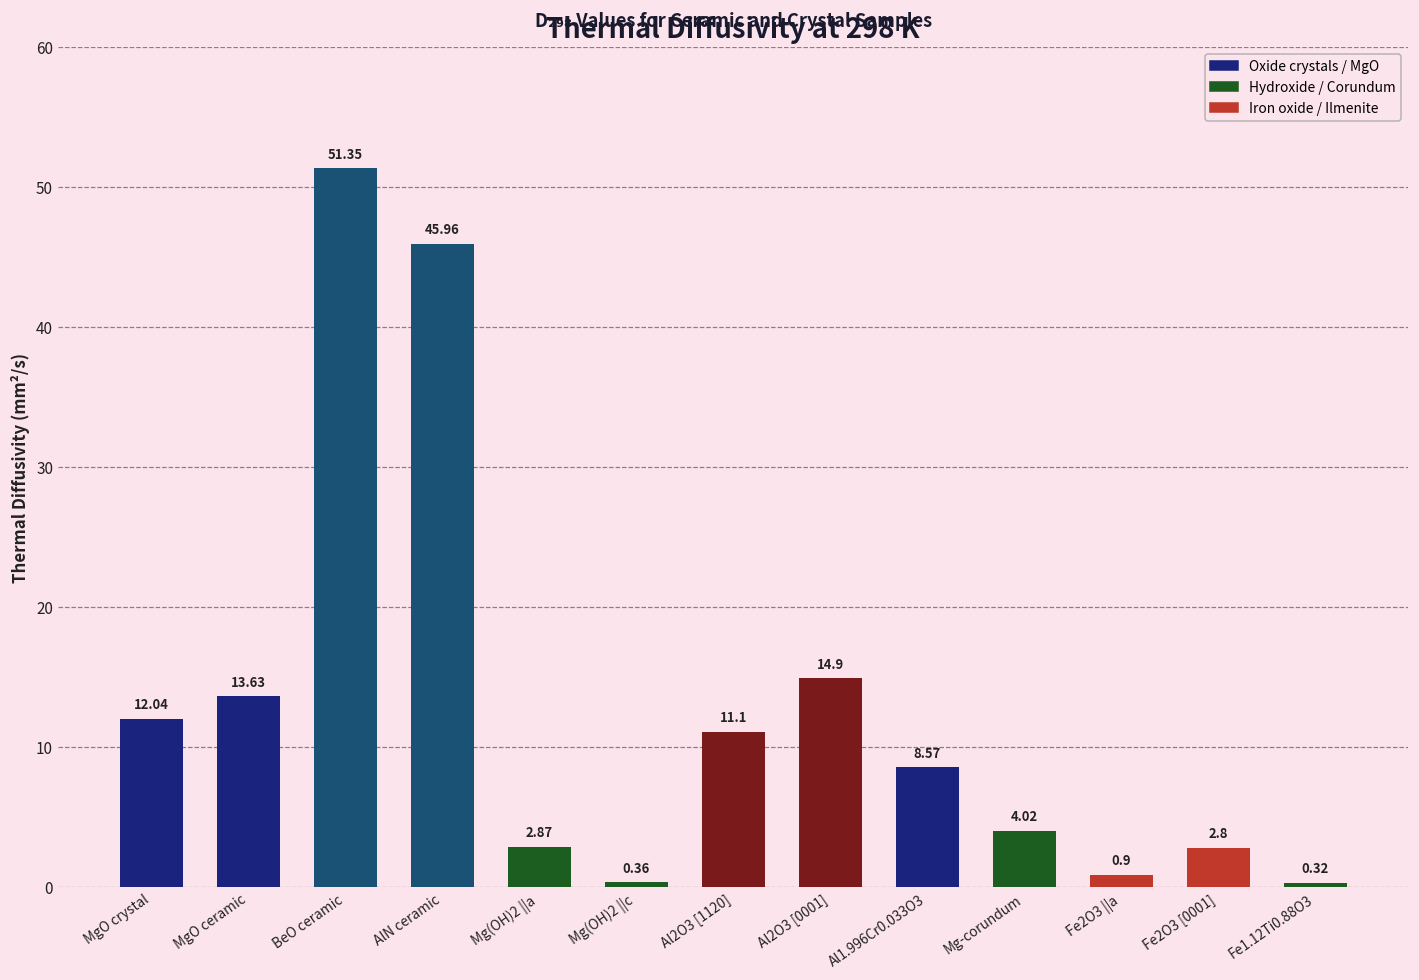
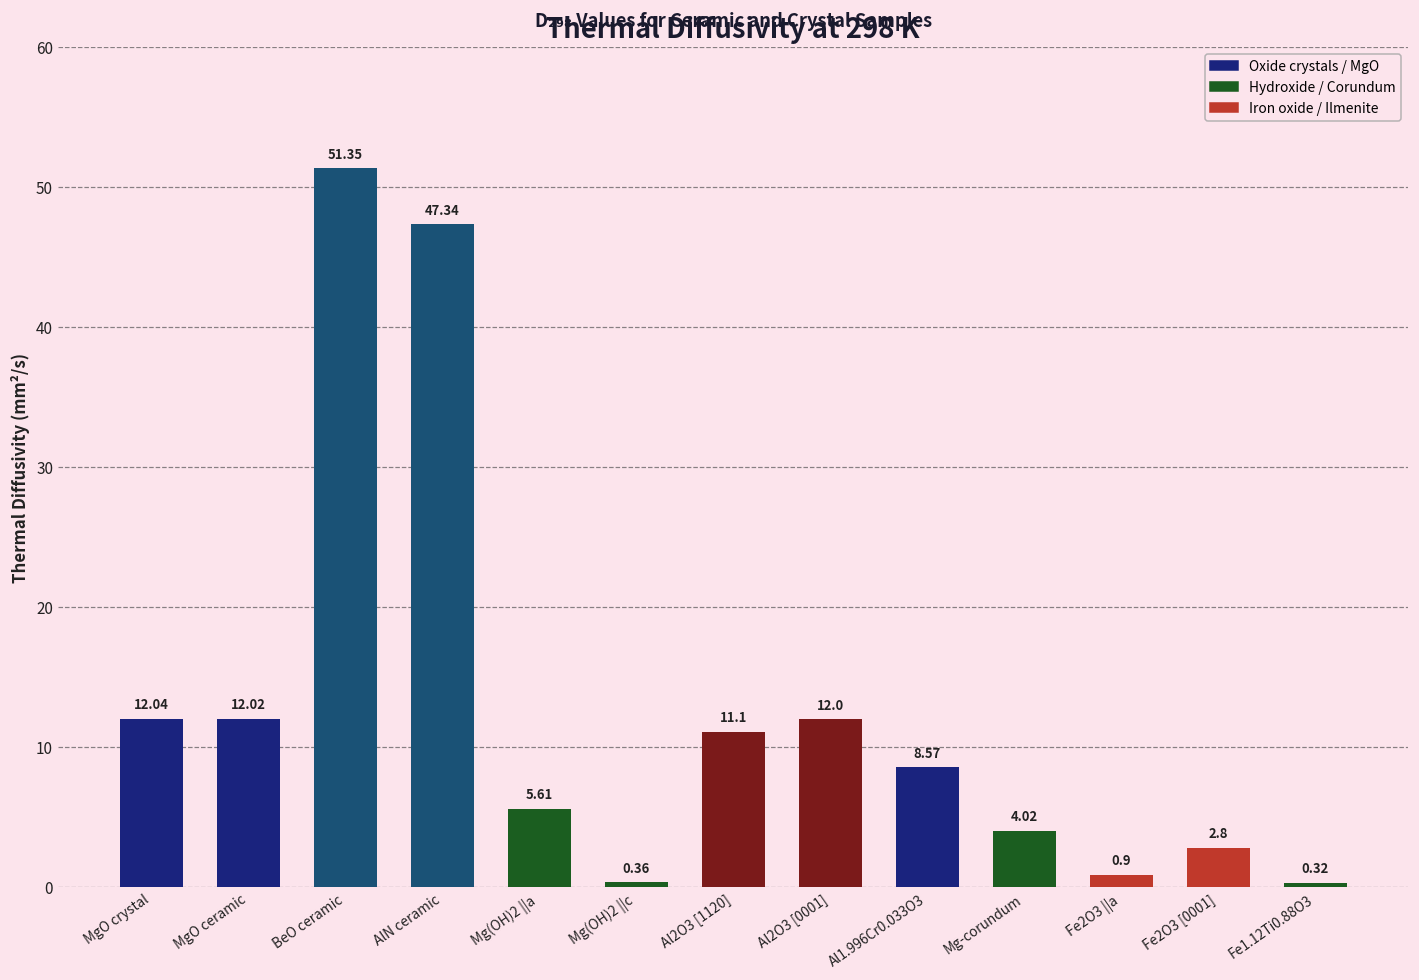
  {
    "MgO crystal": 12.04,
-   "MgO ceramic": 13.63,
+   "MgO ceramic": 12.02,
    "BeO ceramic": 51.35,
-   "AlN ceramic": 45.96,
-   "Mg(OH)2 ||a": 2.87,
+   "AlN ceramic": 47.34,
+   "Mg(OH)2 ||a": 5.61,
    "Mg(OH)2 ||c": 0.36,
    "Al2O3 [1120]": 11.1,
-   "Al2O3 [0001]": 14.9,
+   "Al2O3 [0001]": 12.0,
    "Al1.996Cr0.033O3": 8.57,
    "Mg-corundum": 4.02,
    "Fe2O3 ||a": 0.9,
    "Fe2O3 [0001]": 2.8,
    "Fe1.12Ti0.88O3": 0.32
  }
